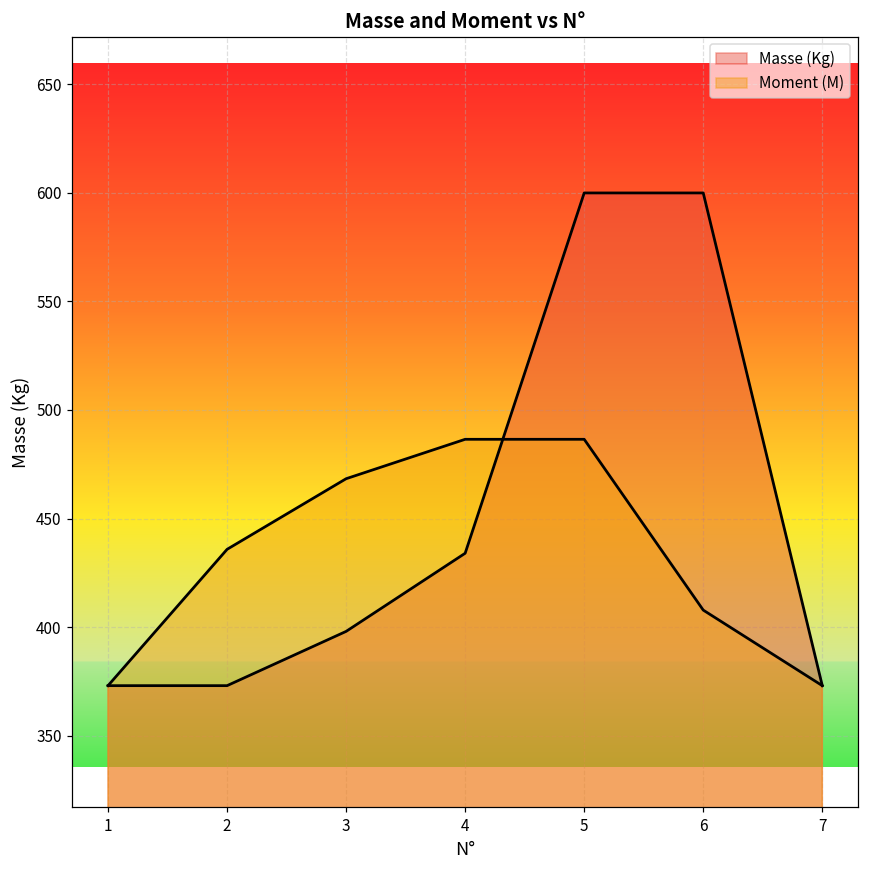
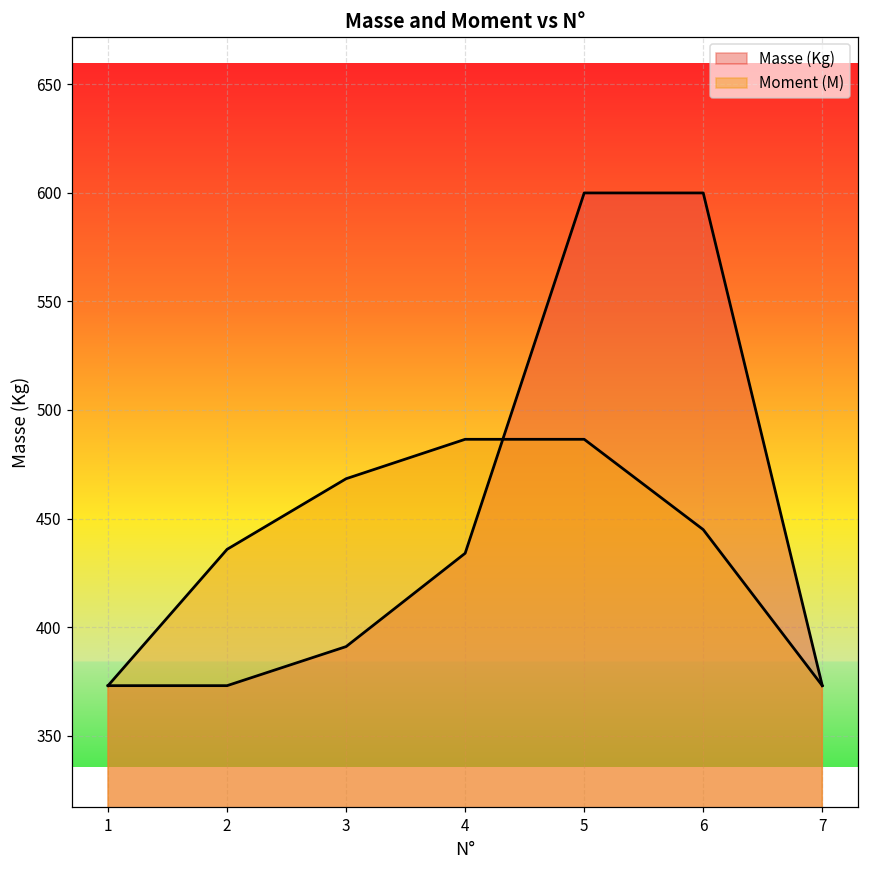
  {
    "Masse (Kg)": {
      "2": 373,
-     "3": 398,
+     "3": 391,
      "4": 434,
      "5": 600,
      "6": 600
    },
    "Moment (M)": {
      "2": 436,
      "3": 468,
      "4": 487,
      "5": 487,
-     "6": 408
+     "6": 445
    }
  }
